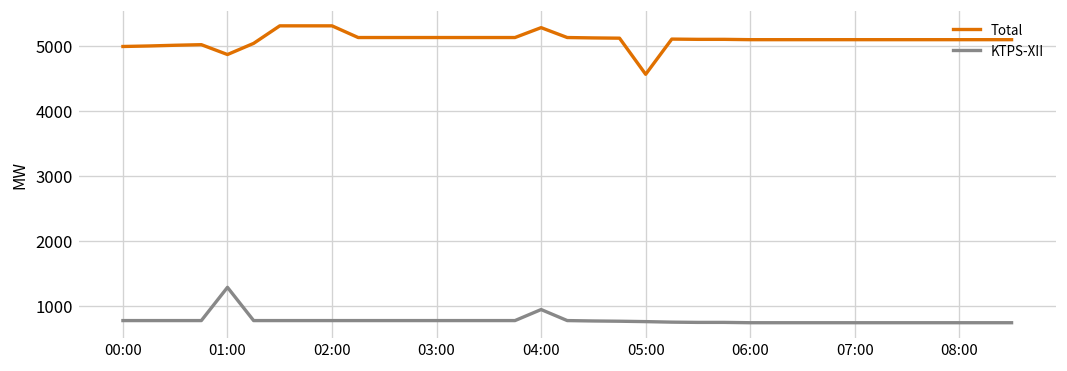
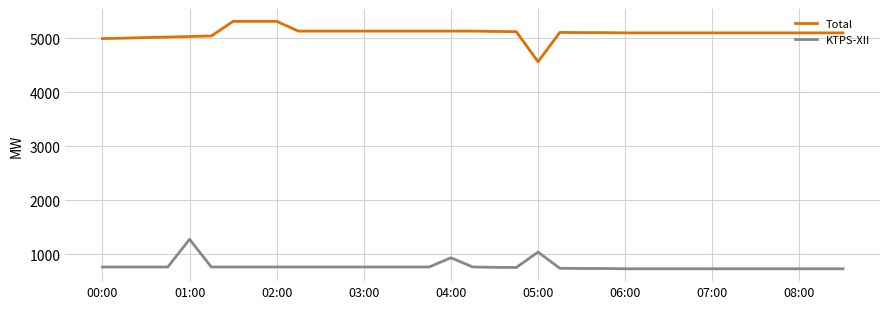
  {
    "Total": {
      "00:00": 5000,
-     "01:00": 4900,
+     "01:00": 5000,
      "02:00": 5300,
      "03:00": 5100,
-     "04:00": 5300,
+     "04:00": 5100,
      "05:00": 4600,
      "06:00": 5100,
      "07:00": 5100,
      "08:00": 5100
    },
    "KTPS-XII": {
      "00:00": 800,
      "01:00": 1300,
      "02:00": 800,
      "03:00": 800,
      "04:00": 900,
-     "05:00": 800,
+     "05:00": 1000,
      "06:00": 700,
      "07:00": 700,
      "08:00": 700
    }
  }
